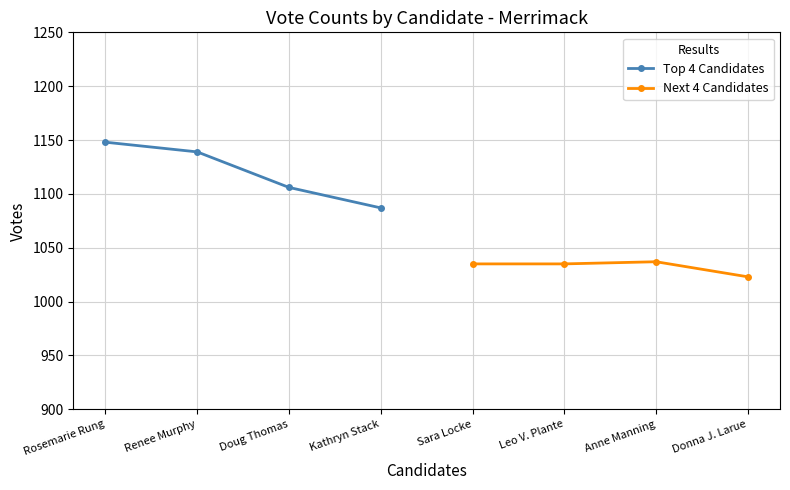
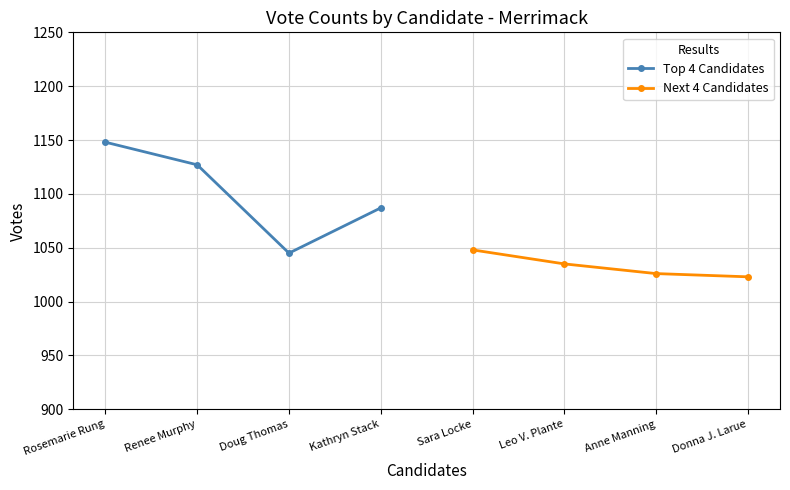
  {
    "Top 4 Candidates": {
      "Rosemarie Rung": 1148,
-     "Renee Murphy": 1139,
-     "Doug Thomas": 1106,
+     "Renee Murphy": 1127,
+     "Doug Thomas": 1045,
      "Kathryn Stack": 1087
    },
    "Next 4 Candidates": {
-     "Sara Locke": 1035,
+     "Sara Locke": 1048,
      "Leo V. Plante": 1035,
-     "Anne Manning": 1037,
+     "Anne Manning": 1026,
      "Donna J. Larue": 1023
    }
  }
